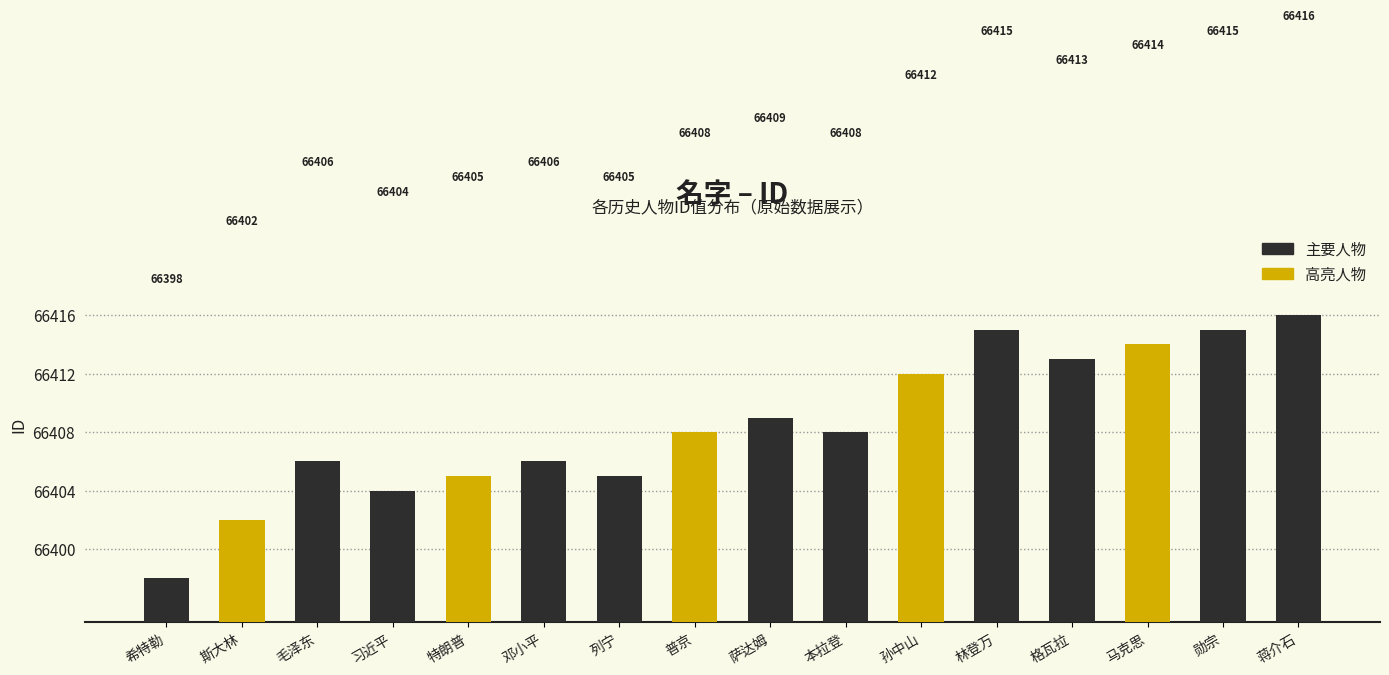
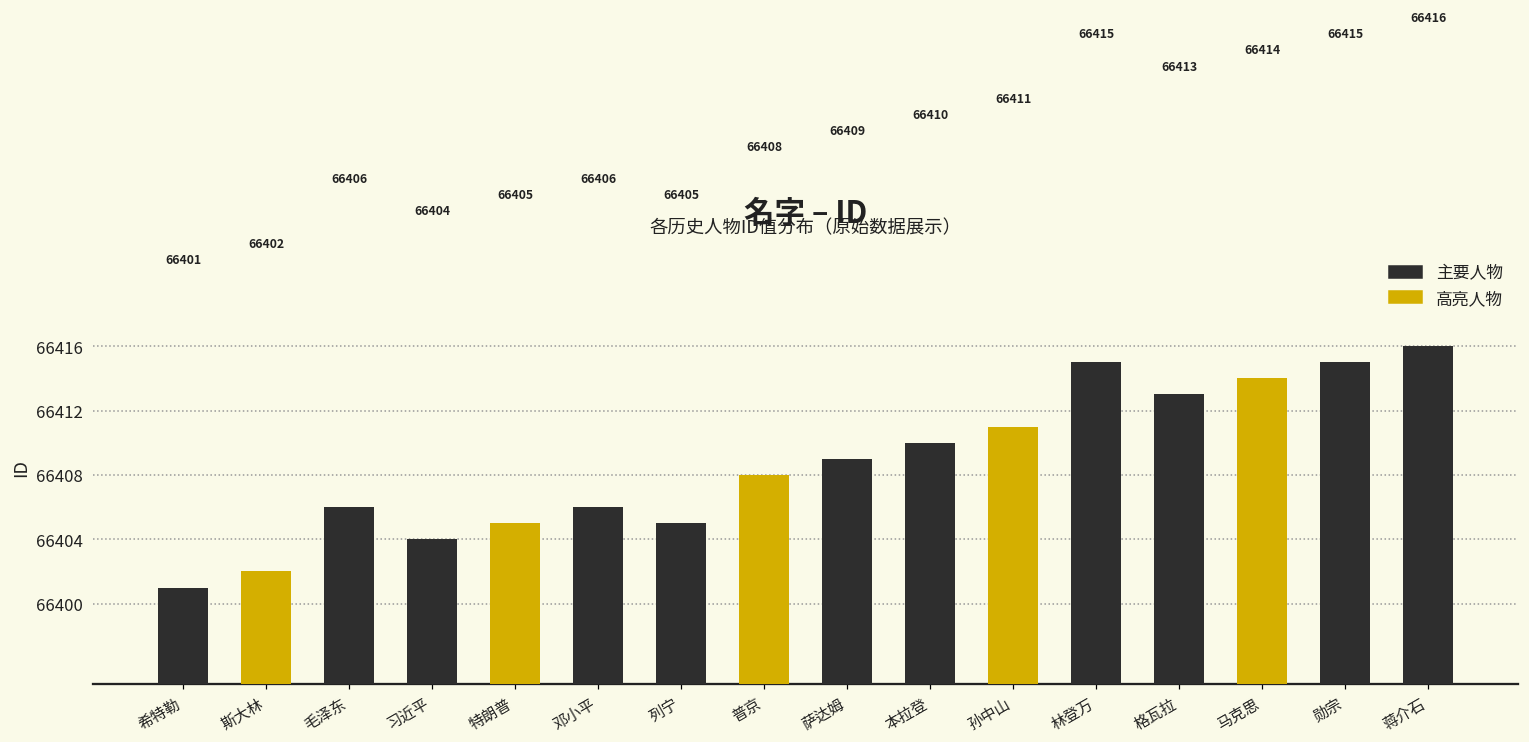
  {
-   "希特勒": 66398,
-   "本拉登": 66408,
-   "孙中山": 66412
+   "希特勒": 66401,
+   "本拉登": 66410,
+   "孙中山": 66411
  }
